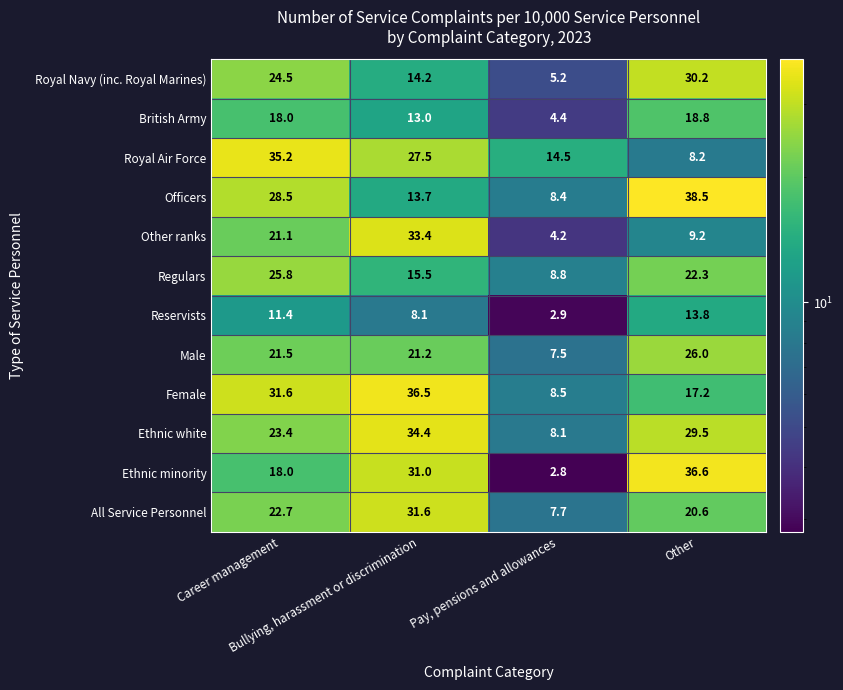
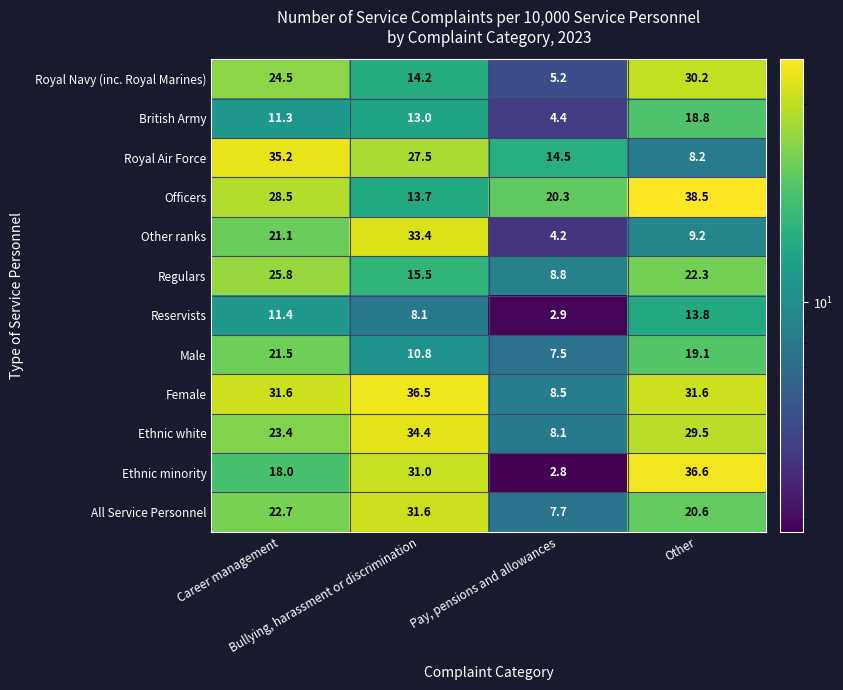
  {
    "Royal Navy (inc. Royal Marines)": {
      "Career management": 24.5,
      "Bullying, harassment or discrimination": 14.2,
      "Pay, pensions and allowances": 5.2,
      "Other": 30.2
    },
    "British Army": {
-     "Career management": 18.0,
+     "Career management": 11.3,
      "Bullying, harassment or discrimination": 13.0,
      "Pay, pensions and allowances": 4.4,
      "Other": 18.8
    },
    "Royal Air Force": {
      "Career management": 35.2,
      "Bullying, harassment or discrimination": 27.5,
      "Pay, pensions and allowances": 14.5,
      "Other": 8.2
    },
    "Officers": {
      "Career management": 28.5,
      "Bullying, harassment or discrimination": 13.7,
-     "Pay, pensions and allowances": 8.4,
+     "Pay, pensions and allowances": 20.3,
      "Other": 38.5
    },
    "Other ranks": {
      "Career management": 21.1,
      "Bullying, harassment or discrimination": 33.4,
      "Pay, pensions and allowances": 4.2,
      "Other": 9.2
    },
    "Regulars": {
      "Career management": 25.8,
      "Bullying, harassment or discrimination": 15.5,
      "Pay, pensions and allowances": 8.8,
      "Other": 22.3
    },
    "Reservists": {
      "Career management": 11.4,
      "Bullying, harassment or discrimination": 8.1,
      "Pay, pensions and allowances": 2.9,
      "Other": 13.8
    },
    "Male": {
      "Career management": 21.5,
-     "Bullying, harassment or discrimination": 21.2,
+     "Bullying, harassment or discrimination": 10.8,
      "Pay, pensions and allowances": 7.5,
-     "Other": 26.0
+     "Other": 19.1
    },
    "Female": {
      "Career management": 31.6,
      "Bullying, harassment or discrimination": 36.5,
      "Pay, pensions and allowances": 8.5,
-     "Other": 17.2
+     "Other": 31.6
    },
    "Ethnic white": {
      "Career management": 23.4,
      "Bullying, harassment or discrimination": 34.4,
      "Pay, pensions and allowances": 8.1,
      "Other": 29.5
    },
    "Ethnic minority": {
      "Career management": 18.0,
      "Bullying, harassment or discrimination": 31.0,
      "Pay, pensions and allowances": 2.8,
      "Other": 36.6
    },
    "All Service Personnel": {
      "Career management": 22.7,
      "Bullying, harassment or discrimination": 31.6,
      "Pay, pensions and allowances": 7.7,
      "Other": 20.6
    }
  }
